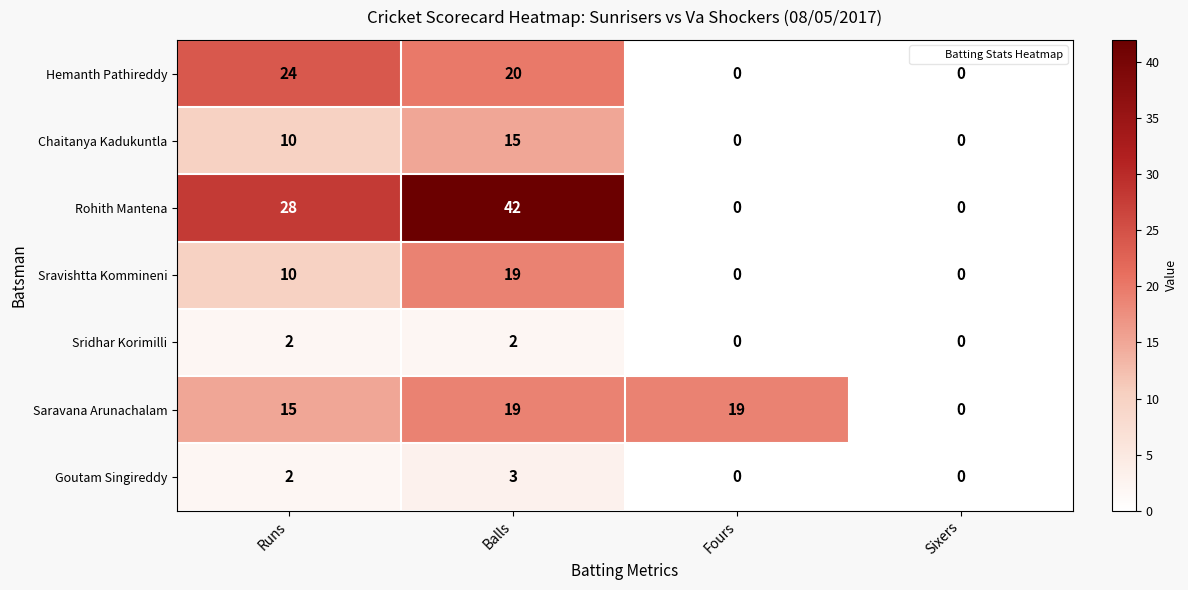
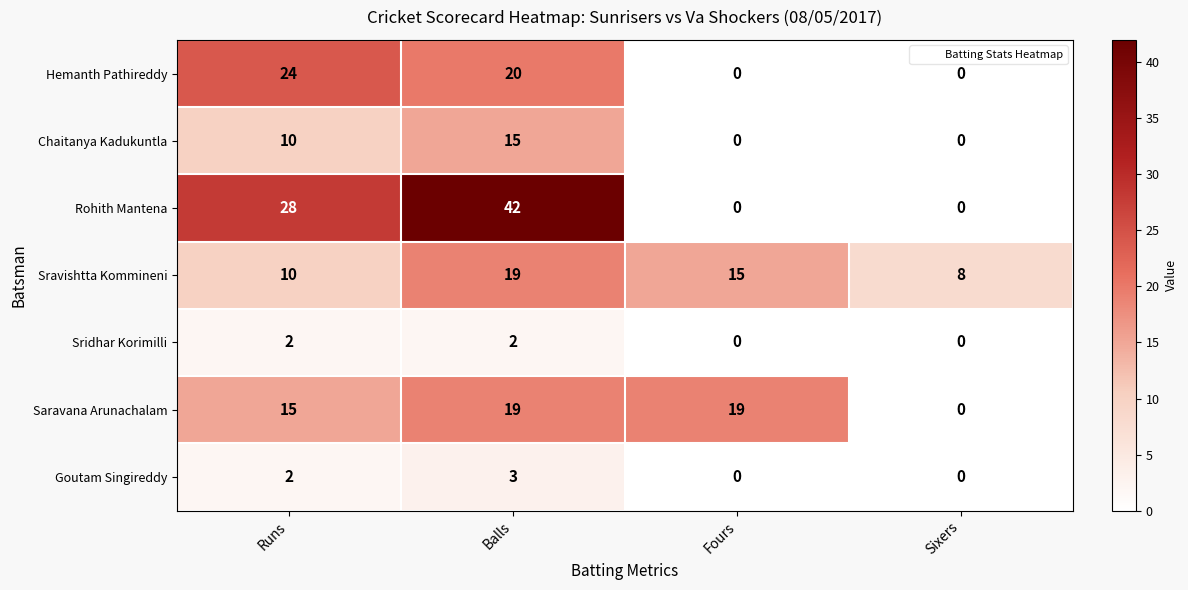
  {
    "Hemanth Pathireddy": {
      "Runs": 24,
      "Balls": 20,
      "Fours": 0,
      "Sixers": 0
    },
    "Chaitanya Kadukuntla": {
      "Runs": 10,
      "Balls": 15,
      "Fours": 0,
      "Sixers": 0
    },
    "Rohith Mantena": {
      "Runs": 28,
      "Balls": 42,
      "Fours": 0,
      "Sixers": 0
    },
    "Sravishtta Kommineni": {
      "Runs": 10,
      "Balls": 19,
-     "Fours": 0,
-     "Sixers": 0
+     "Fours": 15,
+     "Sixers": 8
    },
    "Sridhar Korimilli": {
      "Runs": 2,
      "Balls": 2,
      "Fours": 0,
      "Sixers": 0
    },
    "Saravana Arunachalam": {
      "Runs": 15,
      "Balls": 19,
      "Fours": 19,
      "Sixers": 0
    },
    "Goutam Singireddy": {
      "Runs": 2,
      "Balls": 3,
      "Fours": 0,
      "Sixers": 0
    }
  }
